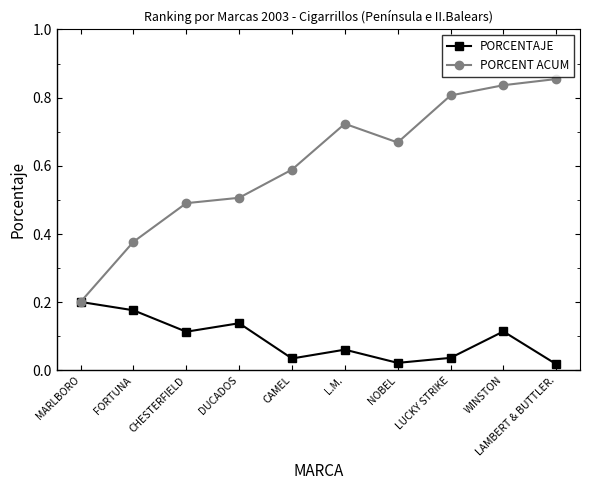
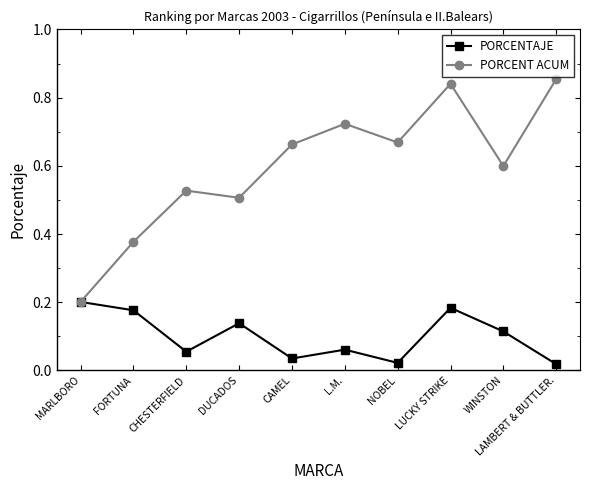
  {
    "PORCENTAJE": {
      "FORTUNA": 0.18,
-     "CHESTERFIELD": 0.11,
+     "CHESTERFIELD": 0.05,
      "DUCADOS": 0.14,
      "CAMEL": 0.03,
      "L.M.": 0.06,
      "NOBEL": 0.02,
-     "LUCKY STRIKE": 0.04,
+     "LUCKY STRIKE": 0.18,
      "WINSTON": 0.11,
      "LAMBERT & BUTTLER.": 0.02
    },
    "PORCENT ACUM": {
      "FORTUNA": 0.38,
-     "CHESTERFIELD": 0.49,
+     "CHESTERFIELD": 0.53,
      "DUCADOS": 0.51,
-     "CAMEL": 0.59,
+     "CAMEL": 0.66,
      "L.M.": 0.72,
      "NOBEL": 0.67,
-     "LUCKY STRIKE": 0.81,
-     "WINSTON": 0.84,
+     "LUCKY STRIKE": 0.84,
+     "WINSTON": 0.60,
      "LAMBERT & BUTTLER.": 0.85
    }
  }
